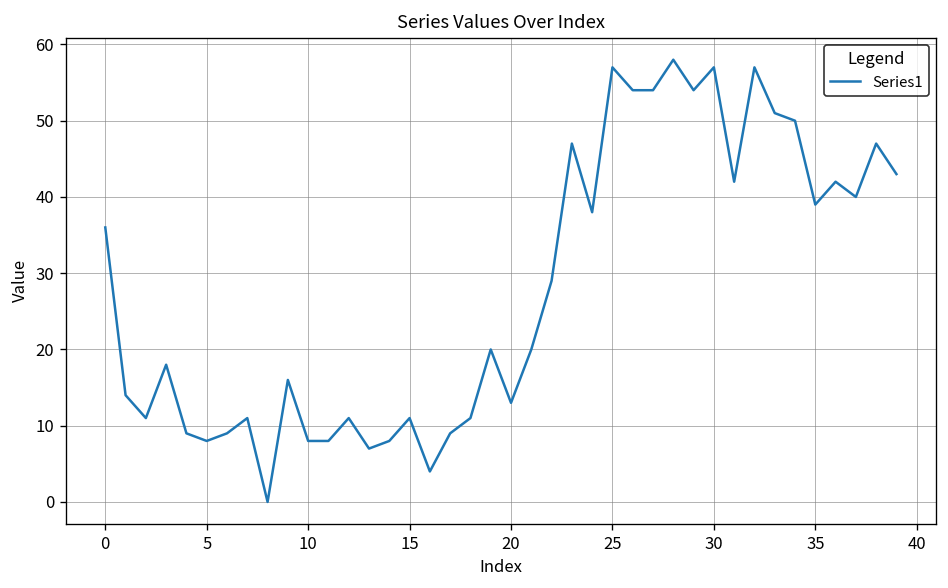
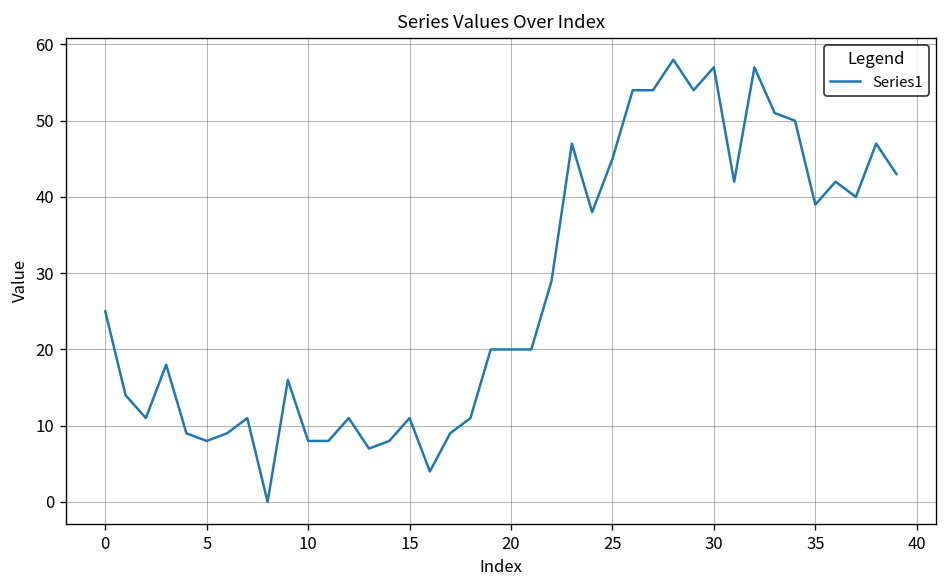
  {
-   "0": 36,
+   "0": 25,
    "5": 8,
    "10": 8,
    "15": 11,
-   "20": 13,
-   "25": 57,
+   "20": 20,
+   "25": 45,
    "30": 57,
    "35": 39
  }
